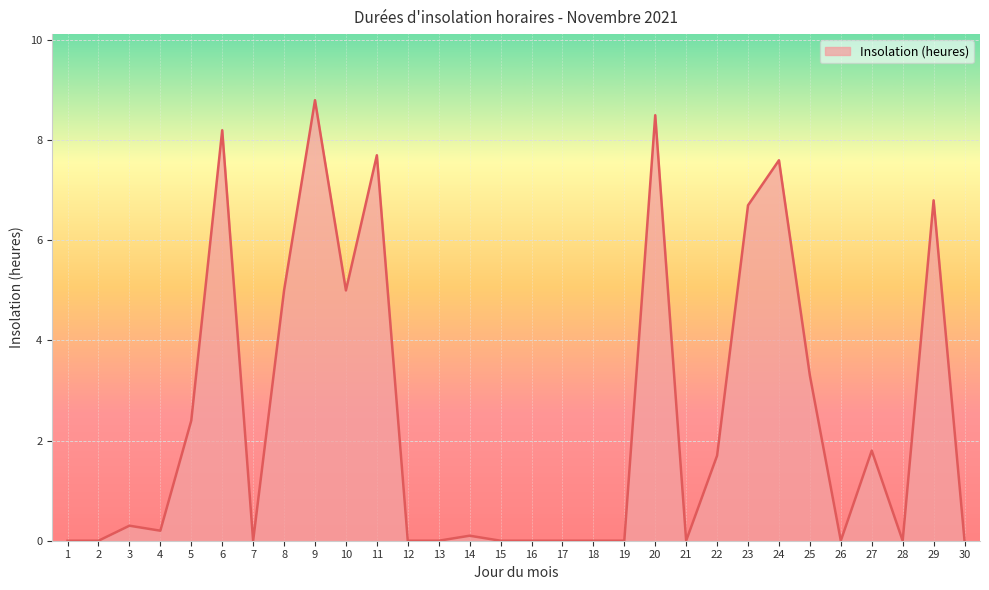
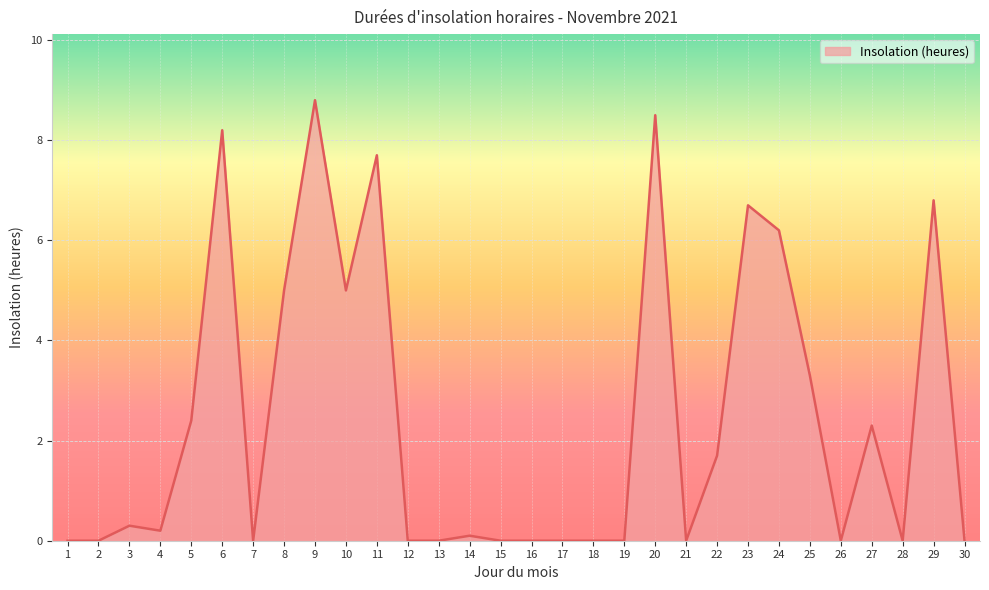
  {
    "1": 0.0,
    "2": 0.0,
    "3": 0.3,
    "4": 0.2,
    "5": 2.4,
    "6": 8.2,
    "7": 0.0,
    "8": 5.0,
    "9": 8.8,
    "10": 5.0,
    "11": 7.7,
    "12": 0.0,
    "13": 0.0,
    "14": 0.1,
    "15": 0.0,
    "16": 0.0,
    "17": 0.0,
    "18": 0.0,
    "19": 0.0,
    "20": 8.5,
    "21": 0.0,
    "22": 1.7,
    "23": 6.7,
-   "24": 7.6,
+   "24": 6.2,
    "25": 3.3,
    "26": 0.0,
-   "27": 1.8,
+   "27": 2.3,
    "28": 0.0,
    "29": 6.8,
    "30": 0.0
  }
